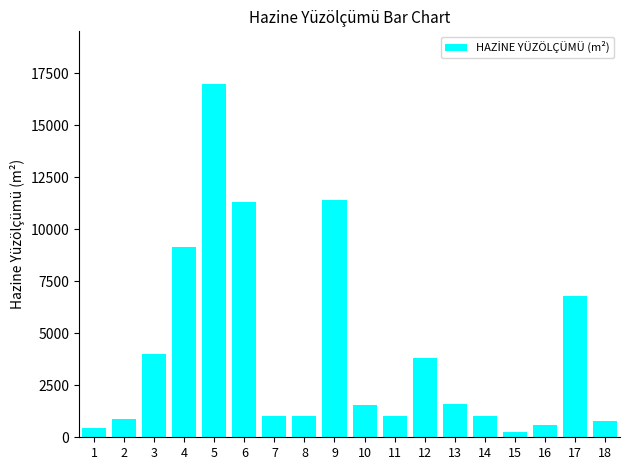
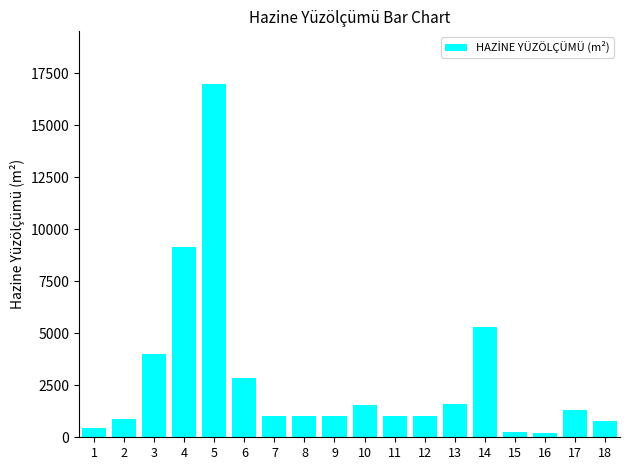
  {
    "1": 500,
    "2": 900,
    "3": 4000,
    "4": 9100,
    "5": 17000,
-   "6": 11300,
+   "6": 2900,
    "7": 1000,
    "8": 1000,
-   "9": 11400,
+   "9": 1000,
    "10": 1600,
    "11": 1000,
-   "12": 3800,
+   "12": 1000,
    "13": 1600,
-   "14": 1000,
+   "14": 5300,
    "15": 300,
-   "16": 600,
-   "17": 6800,
+   "16": 200,
+   "17": 1300,
    "18": 800
  }
